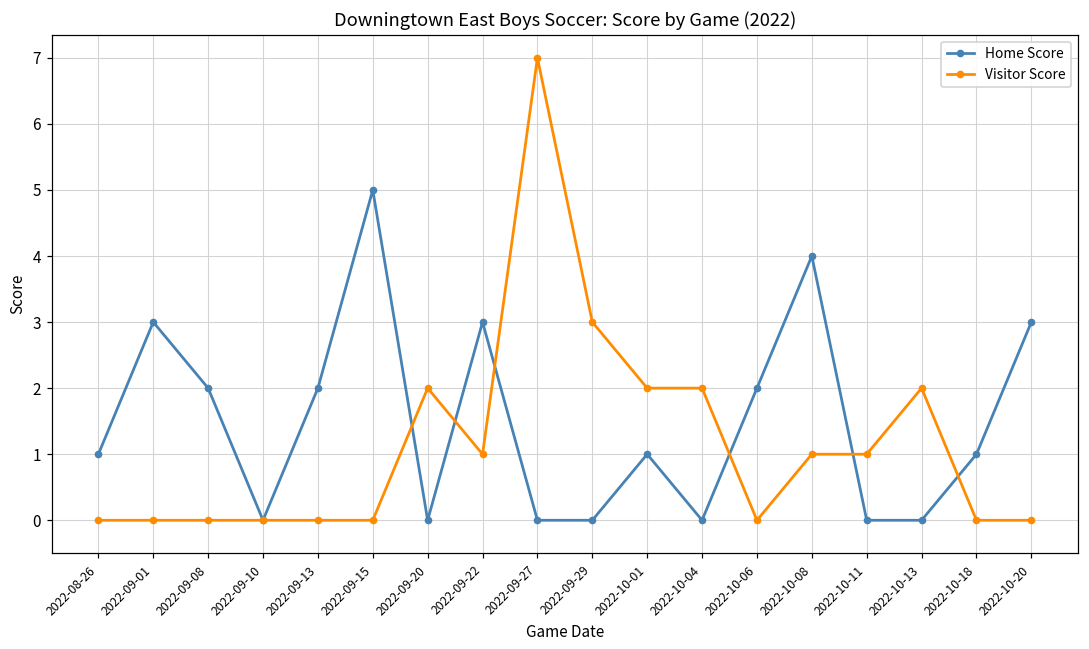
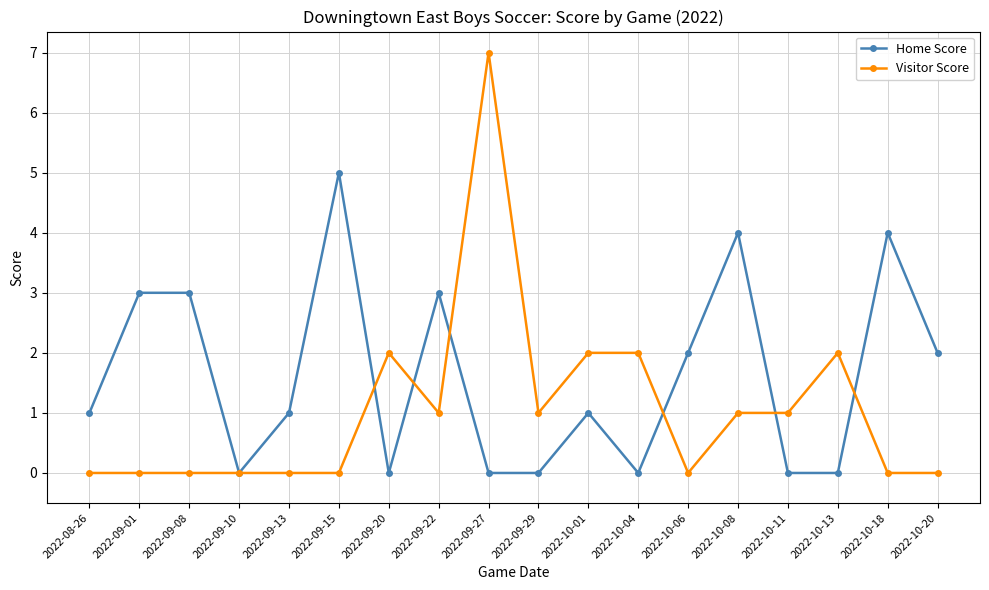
  {
    "Home Score": {
      "2022-08-26": 1,
      "2022-09-01": 3,
-     "2022-09-08": 2,
-     "2022-09-13": 2,
+     "2022-09-08": 3,
+     "2022-09-13": 1,
      "2022-09-15": 5,
      "2022-09-20": 0,
      "2022-09-22": 3,
      "2022-09-27": 0,
      "2022-09-29": 0,
      "2022-10-01": 1,
      "2022-10-04": 0,
      "2022-10-06": 2,
      "2022-10-08": 4,
      "2022-10-11": 0,
      "2022-10-13": 0,
-     "2022-10-18": 1,
-     "2022-10-20": 3
+     "2022-10-18": 4,
+     "2022-10-20": 2
    },
    "Visitor Score": {
      "2022-08-26": 0,
      "2022-09-01": 0,
      "2022-09-08": 0,
      "2022-09-13": 0,
      "2022-09-15": 0,
      "2022-09-20": 2,
      "2022-09-22": 1,
      "2022-09-27": 7,
-     "2022-09-29": 3,
+     "2022-09-29": 1,
      "2022-10-01": 2,
      "2022-10-04": 2,
      "2022-10-06": 0,
      "2022-10-08": 1,
      "2022-10-11": 1,
      "2022-10-13": 2,
      "2022-10-18": 0,
      "2022-10-20": 0
    }
  }
